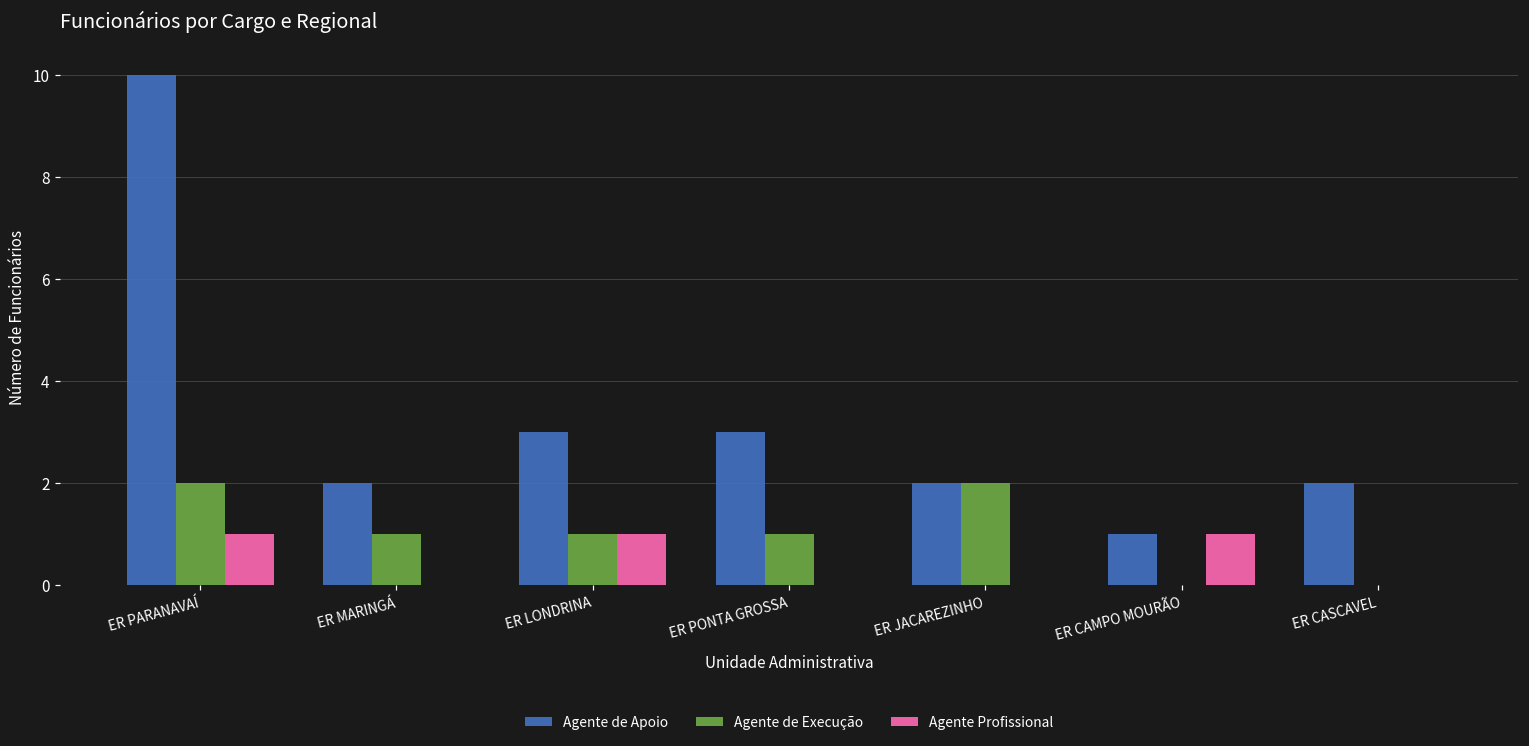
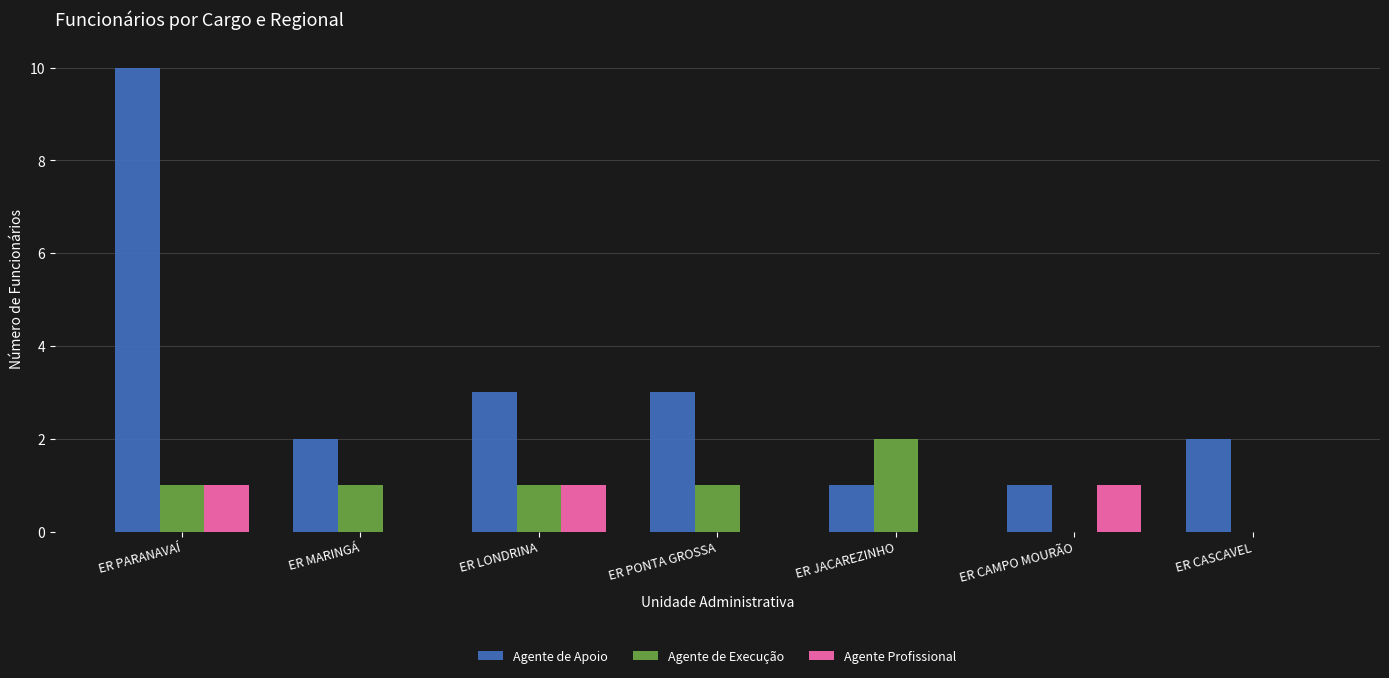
  {
    "Agente de Apoio": {
      "ER PARANAVAÍ": 10,
      "ER MARINGÁ": 2,
      "ER LONDRINA": 3,
      "ER PONTA GROSSA": 3,
-     "ER JACAREZINHO": 2,
+     "ER JACAREZINHO": 1,
      "ER CAMPO MOURÃO": 1,
      "ER CASCAVEL": 2
    },
    "Agente de Execução": {
-     "ER PARANAVAÍ": 2,
+     "ER PARANAVAÍ": 1,
      "ER MARINGÁ": 1,
      "ER LONDRINA": 1,
      "ER PONTA GROSSA": 1,
      "ER JACAREZINHO": 2,
      "ER CAMPO MOURÃO": 0,
      "ER CASCAVEL": 0
    },
    "Agente Profissional": {
      "ER PARANAVAÍ": 1,
      "ER MARINGÁ": 0,
      "ER LONDRINA": 1,
      "ER PONTA GROSSA": 0,
      "ER JACAREZINHO": 0,
      "ER CAMPO MOURÃO": 1,
      "ER CASCAVEL": 0
    }
  }
